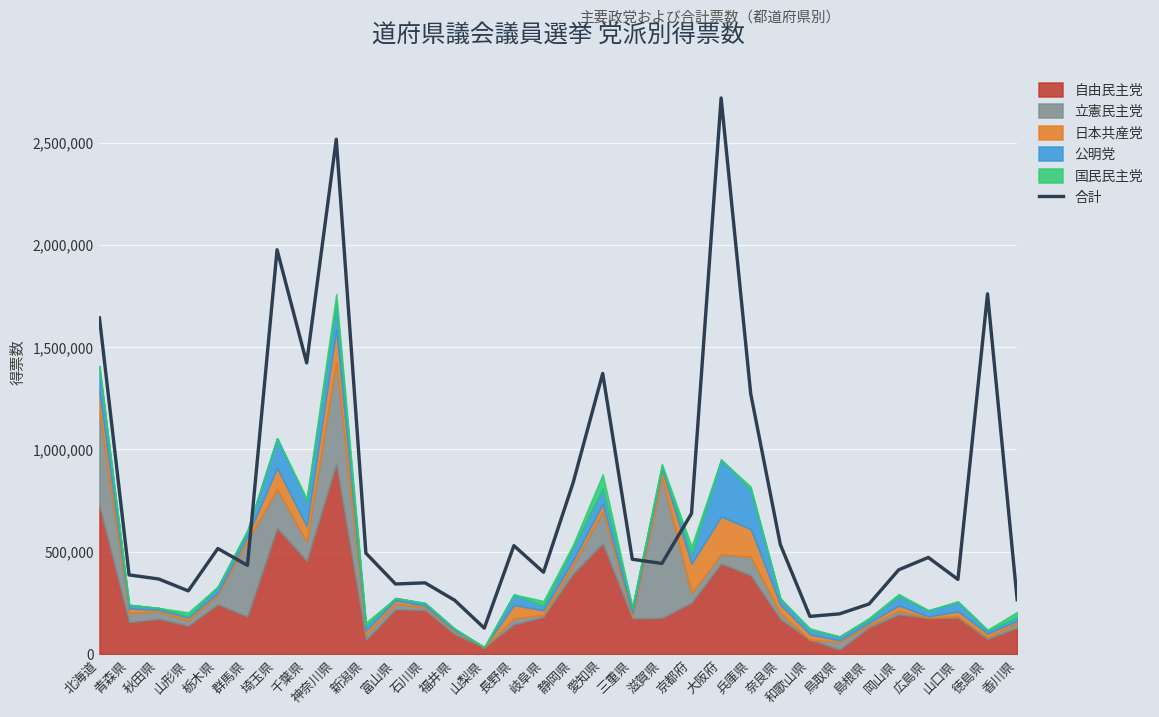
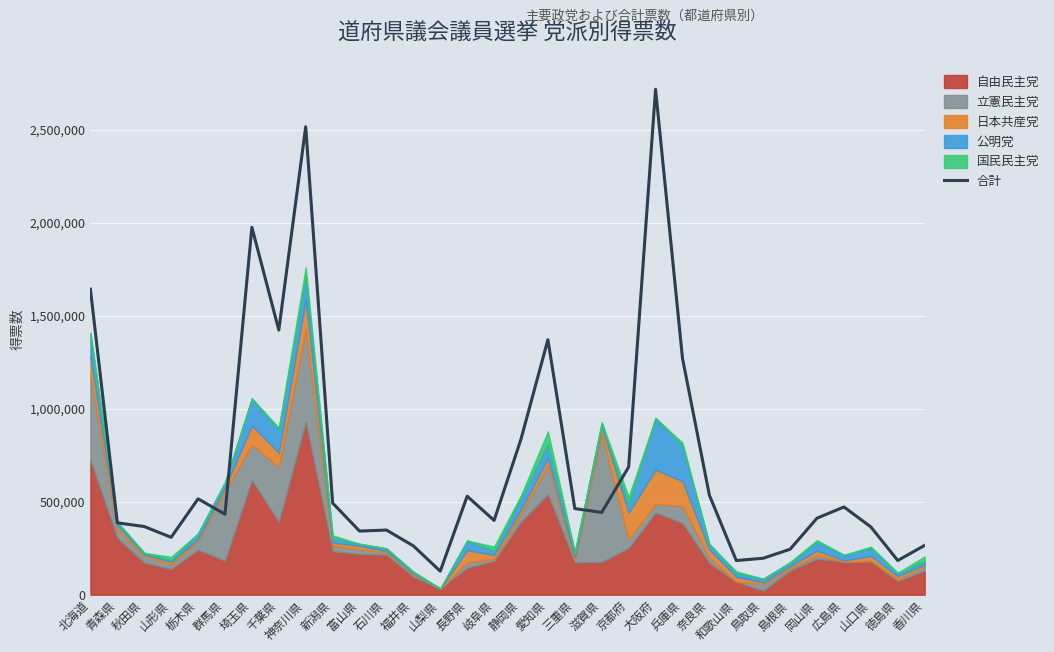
  {
    "合計": {
      "北海道": "1,640,000",
      "秋田県": "370,000",
      "山形県": "310,000",
      "栃木県": "520,000",
      "群馬県": "430,000",
      "埼玉県": "1,980,000",
      "千葉県": "1,420,000",
      "神奈川県": "2,520,000",
      "新潟県": "490,000",
      "富山県": "340,000",
      "石川県": "350,000",
      "福井県": "260,000",
      "山梨県": "130,000",
      "長野県": "530,000",
      "岐阜県": "400,000",
      "静岡県": "840,000",
      "愛知県": "1,370,000",
      "三重県": "460,000",
      "滋賀県": "440,000",
      "京都府": "690,000",
      "大阪府": "2,720,000",
      "兵庫県": "1,270,000",
      "奈良県": "540,000",
      "和歌山県": "180,000",
      "鳥取県": "200,000",
      "島根県": "240,000",
      "岡山県": "410,000",
      "広島県": "470,000",
      "山口県": "360,000",
-     "徳島県": "1,760,000",
+     "徳島県": "180,000",
      "香川県": "270,000"
    },
    "自由民主党": {
      "北海道": "720,000",
-     "青森県": "150,000",
+     "青森県": "300,000",
      "秋田県": "170,000",
      "山形県": "140,000",
      "栃木県": "240,000",
      "群馬県": "180,000",
      "埼玉県": "620,000",
-     "千葉県": "450,000",
+     "千葉県": "390,000",
      "神奈川県": "930,000",
-     "新潟県": "70,000",
+     "新潟県": "230,000",
      "富山県": "220,000",
      "福井県": "100,000",
      "長野県": "140,000",
      "静岡県": "390,000",
      "愛知県": "540,000",
      "滋賀県": "180,000",
      "京都府": "250,000",
      "大阪府": "440,000",
      "兵庫県": "380,000",
      "奈良県": "170,000",
      "鳥取県": "20,000",
      "岡山県": "190,000",
      "香川県": "130,000"
    },
    "立憲民主党": {
      "北海道": "460,000",
      "青森県": "50,000",
      "山形県": "30,000",
      "群馬県": "370,000",
      "埼玉県": "190,000",
-     "千葉県": "90,000",
+     "千葉県": "300,000",
      "神奈川県": "500,000",
      "新潟県": "30,000",
      "富山県": "30,000",
      "長野県": "30,000",
      "静岡県": "40,000",
      "愛知県": "160,000",
      "滋賀県": "690,000",
      "京都府": "50,000",
      "大阪府": "40,000",
      "兵庫県": "90,000",
      "奈良県": "30,000",
      "岡山県": "20,000"
    },
    "日本共産党": {
      "北海道": "100,000",
      "青森県": "20,000",
      "群馬県": "20,000",
      "埼玉県": "100,000",
      "千葉県": "80,000",
      "神奈川県": "160,000",
      "新潟県": "20,000",
      "長野県": "70,000",
      "岐阜県": "20,000",
      "静岡県": "20,000",
      "愛知県": "40,000",
      "三重県": "20,000",
      "滋賀県": "40,000",
      "京都府": "140,000",
      "大阪府": "190,000",
      "兵庫県": "140,000",
      "奈良県": "40,000",
      "和歌山県": "30,000",
      "岡山県": "30,000",
      "山口県": "20,000",
      "徳島県": "20,000"
    },
    "公明党": {
      "神奈川県": "130,000",
      "新潟県": "20,000",
      "岐阜県": "20,000",
      "静岡県": "60,000",
      "愛知県": "80,000",
      "京都府": "50,000",
      "兵庫県": "190,000",
      "香川県": "20,000"
    },
    "国民民主党": {
      "山形県": "20,000",
      "神奈川県": "40,000",
      "新潟県": "10,000",
      "岐阜県": "20,000",
      "静岡県": "10,000",
      "愛知県": "70,000",
      "京都府": "40,000",
      "兵庫県": "10,000",
      "香川県": "30,000"
    }
  }
